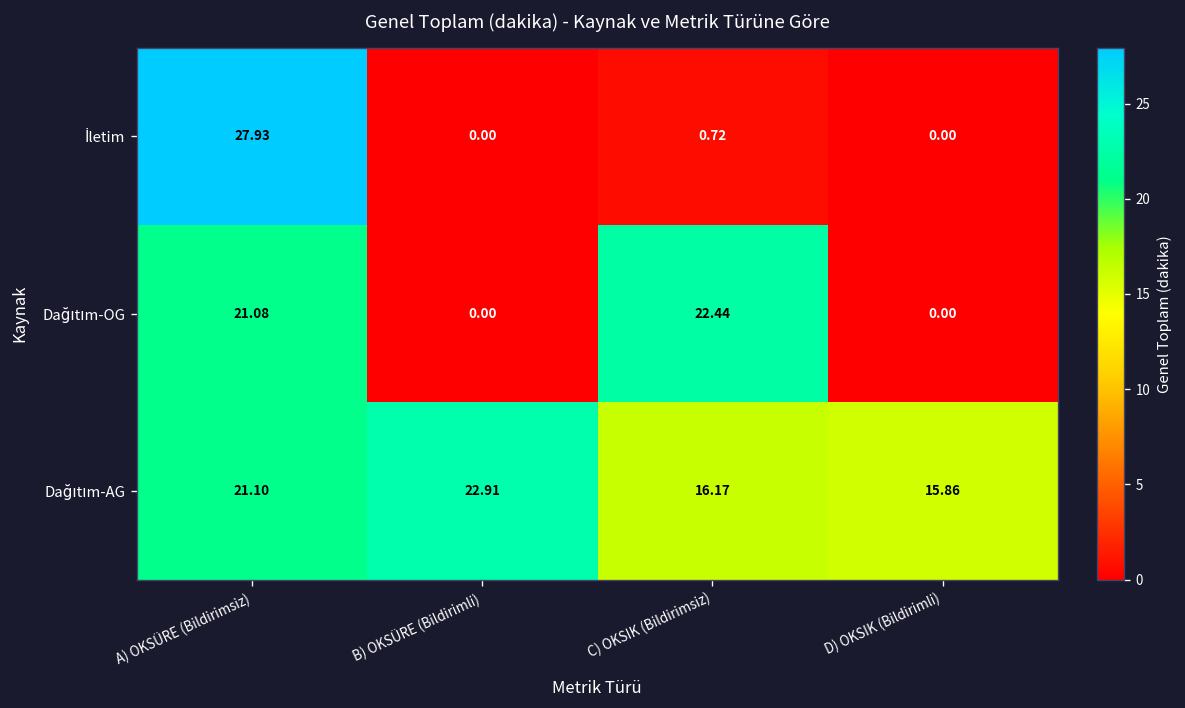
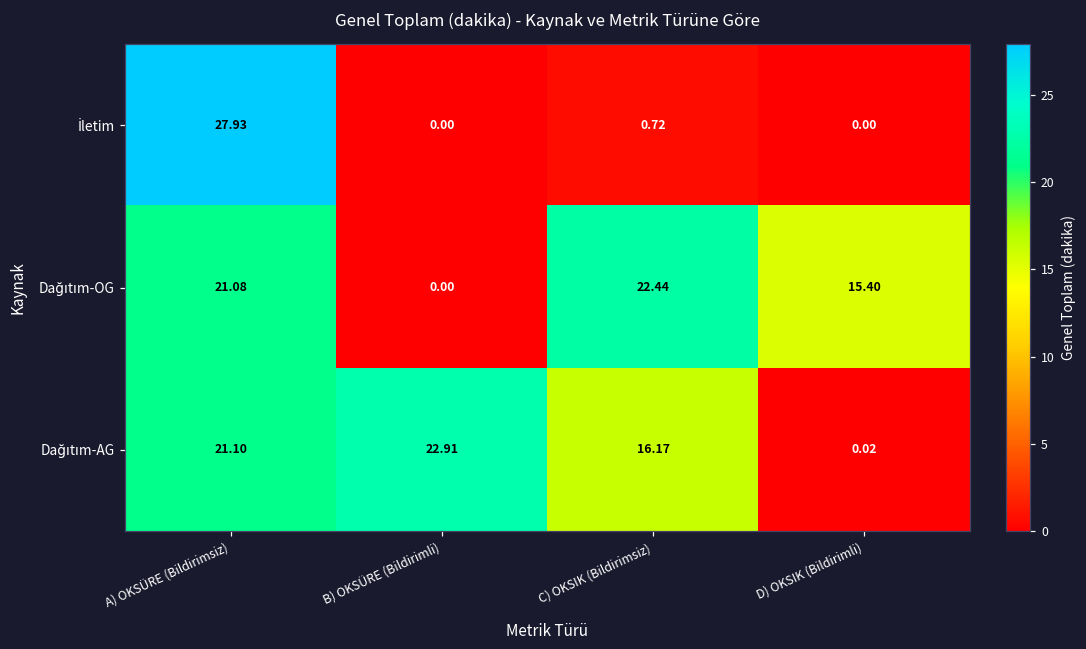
  {
    "İletim": {
      "A) OKSÜRE (Bildirimsiz)": 27.93,
      "B) OKSÜRE (Bildirimli)": 0.00,
      "C) OKSIK (Bildirimsiz)": 0.72,
      "D) OKSIK (Bildirimli)": 0.00
    },
    "Dağıtım-OG": {
      "A) OKSÜRE (Bildirimsiz)": 21.08,
      "B) OKSÜRE (Bildirimli)": 0.00,
      "C) OKSIK (Bildirimsiz)": 22.44,
-     "D) OKSIK (Bildirimli)": 0.00
+     "D) OKSIK (Bildirimli)": 15.40
    },
    "Dağıtım-AG": {
      "A) OKSÜRE (Bildirimsiz)": 21.10,
      "B) OKSÜRE (Bildirimli)": 22.91,
      "C) OKSIK (Bildirimsiz)": 16.17,
-     "D) OKSIK (Bildirimli)": 15.86
+     "D) OKSIK (Bildirimli)": 0.02
    }
  }
